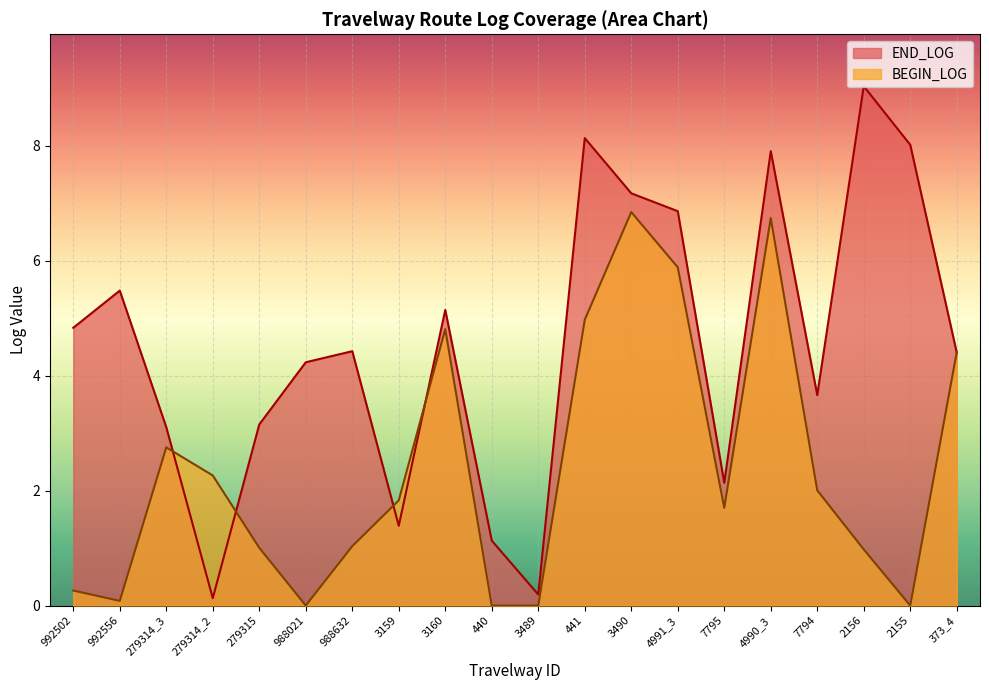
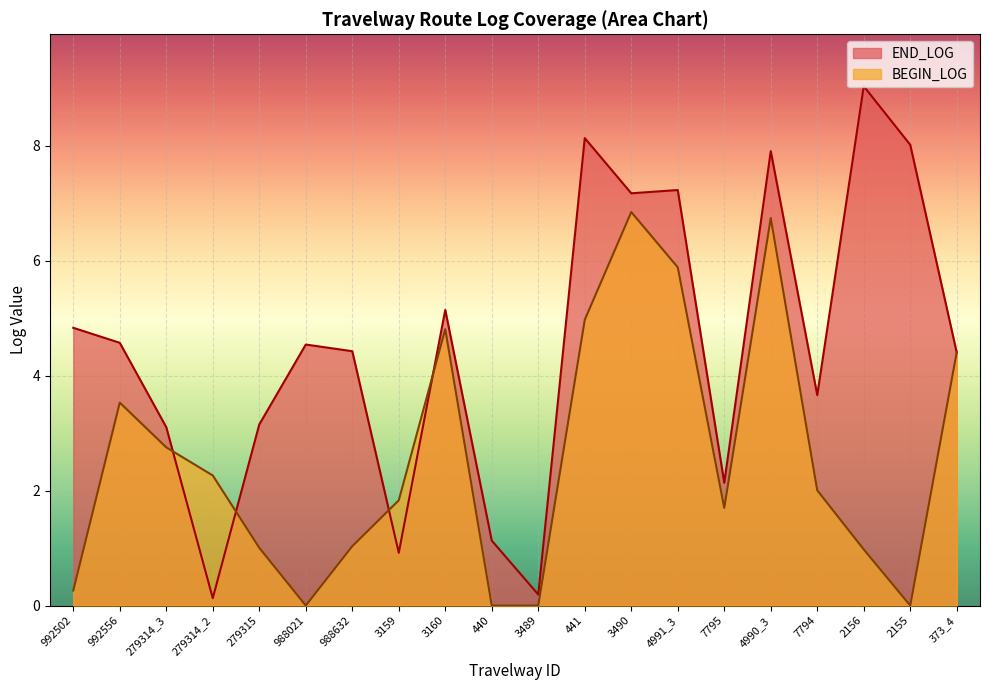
  {
    "END_LOG": {
      "992502": 4.8,
-     "992556": 5.5,
+     "992556": 4.6,
      "279314_3": 3.1,
      "279314_2": 0.1,
      "279315": 3.1,
-     "988021": 4.2,
+     "988021": 4.5,
      "988632": 4.4,
-     "3159": 1.4,
+     "3159": 0.9,
      "3160": 5.1,
      "440": 1.1,
      "3489": 0.2,
      "441": 8.1,
      "3490": 7.2,
-     "4991_3": 6.9,
+     "4991_3": 7.2,
      "7795": 2.1,
      "4990_3": 7.9,
      "7794": 3.7,
      "2155": 8.0
    },
    "BEGIN_LOG": {
      "992502": 0.3,
-     "992556": 0.1,
+     "992556": 3.5,
      "279314_3": 2.8,
      "279314_2": 2.3,
      "279315": 1.0,
      "988021": 0.0,
      "988632": 1.0,
      "3159": 1.8,
      "3160": 4.8,
      "440": 0.0,
      "3489": 0.0,
      "441": 5.0,
      "3490": 6.8,
      "4991_3": 5.9,
      "7795": 1.7,
      "4990_3": 6.7,
      "7794": 2.0,
      "2156": 1.0,
      "2155": 0.0
    }
  }
